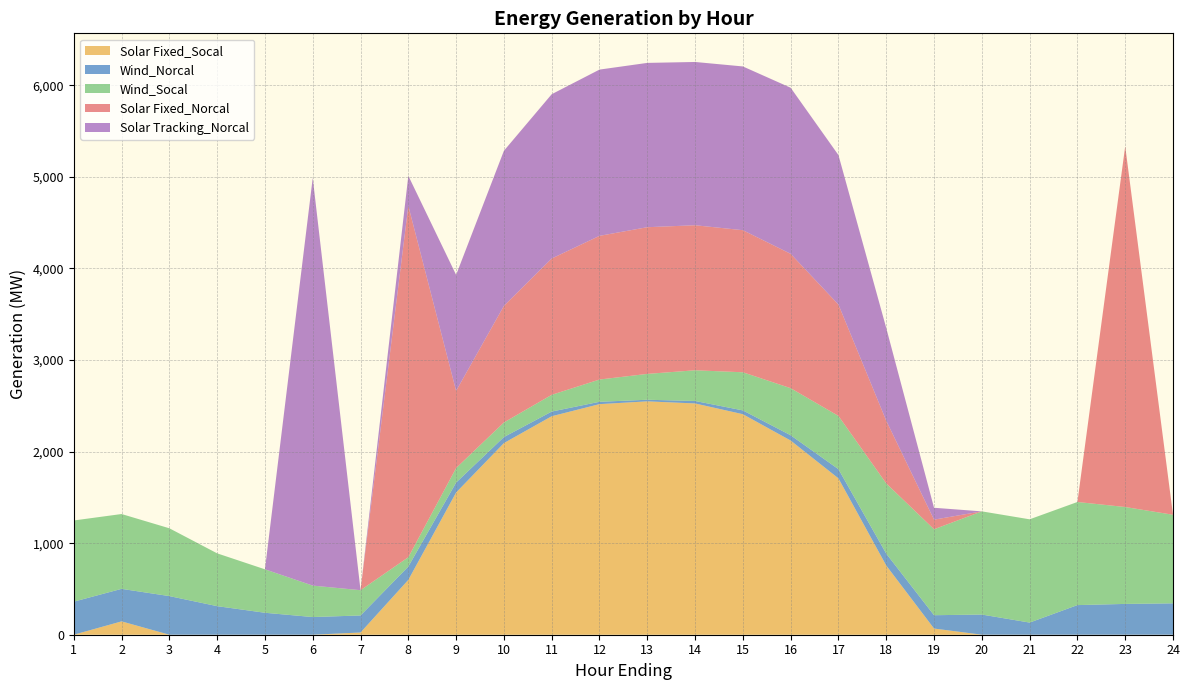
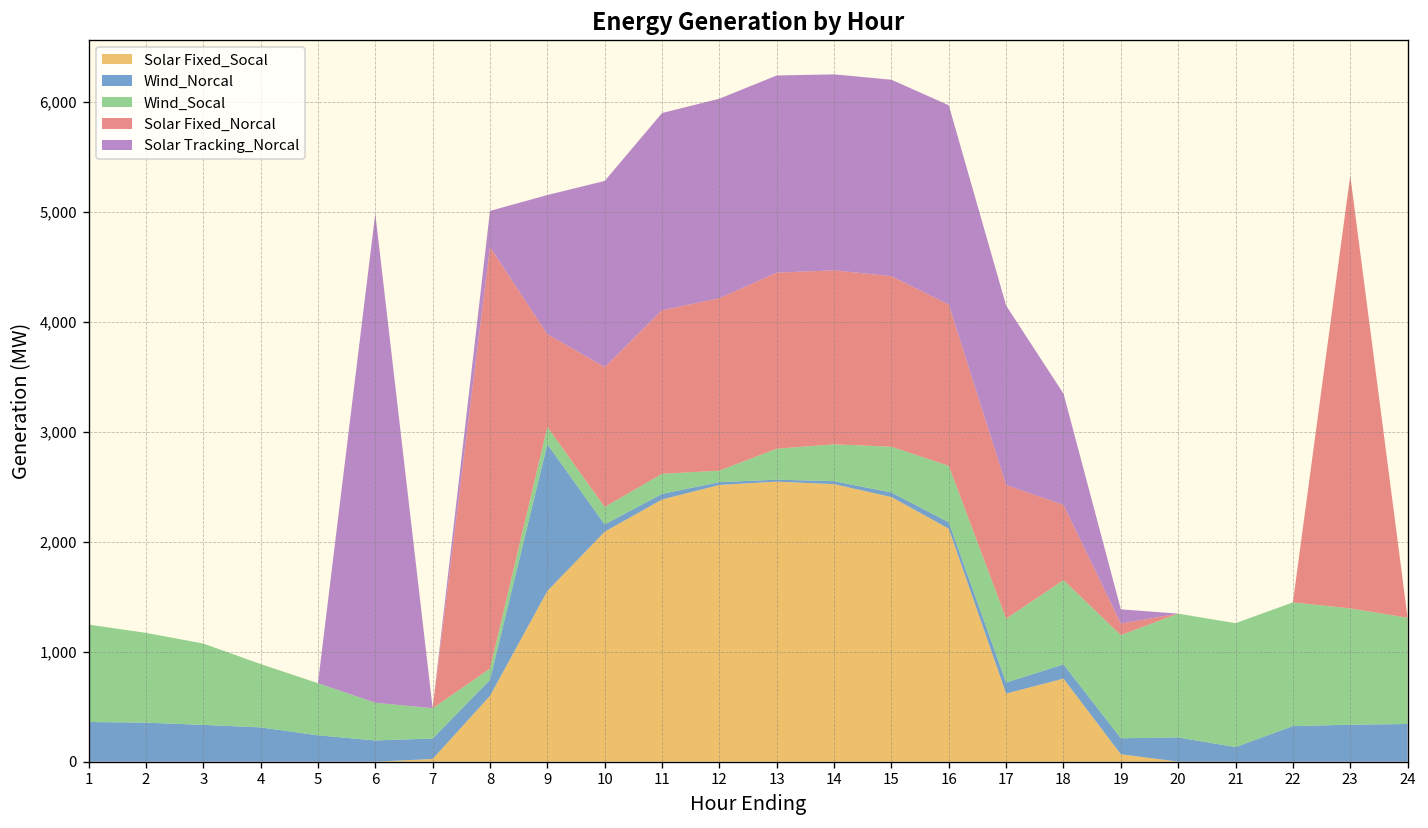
  {
    "Solar Fixed_Socal": {
-     "2": "100",
+     "2": "0",
      "8": "600",
      "9": "1,600",
      "10": "2,100",
      "11": "2,400",
      "15": "2,400",
      "16": "2,100",
-     "17": "1,700",
+     "17": "600",
      "18": "800",
      "19": "100"
    },
    "Wind_Norcal": {
      "1": "400",
      "2": "400",
-     "3": "400",
+     "3": "300",
      "4": "300",
      "5": "200",
      "6": "200",
      "7": "200",
      "8": "100",
-     "9": "100",
+     "9": "1,300",
      "10": "100",
      "11": "100",
      "15": "0",
      "16": "100",
      "17": "100",
      "18": "100",
      "19": "100",
      "20": "200",
      "21": "100",
      "22": "300",
      "23": "300",
      "24": "300"
    },
    "Wind_Socal": {
      "8": "100",
      "9": "200",
      "10": "200",
      "11": "200",
-     "12": "200",
+     "12": "100",
      "13": "300",
      "14": "300",
      "15": "400",
      "16": "500",
      "17": "600",
      "18": "800",
      "19": "900",
      "23": "1,100"
    },
    "Solar Fixed_Norcal": {
      "8": "3,800",
      "9": "800",
      "10": "1,300",
      "11": "1,500",
      "12": "1,600",
      "13": "1,600",
      "14": "1,600",
      "15": "1,600",
      "16": "1,500",
      "17": "1,200",
      "18": "700",
      "19": "100"
    },
    "Solar Tracking_Norcal": {
      "6": "4,500",
      "8": "300",
      "9": "1,300",
      "10": "1,700",
      "11": "1,800",
      "12": "1,800",
      "13": "1,800",
      "14": "1,800",
      "15": "1,800",
      "16": "1,800",
      "17": "1,600",
      "18": "1,000",
      "19": "100"
    }
  }
